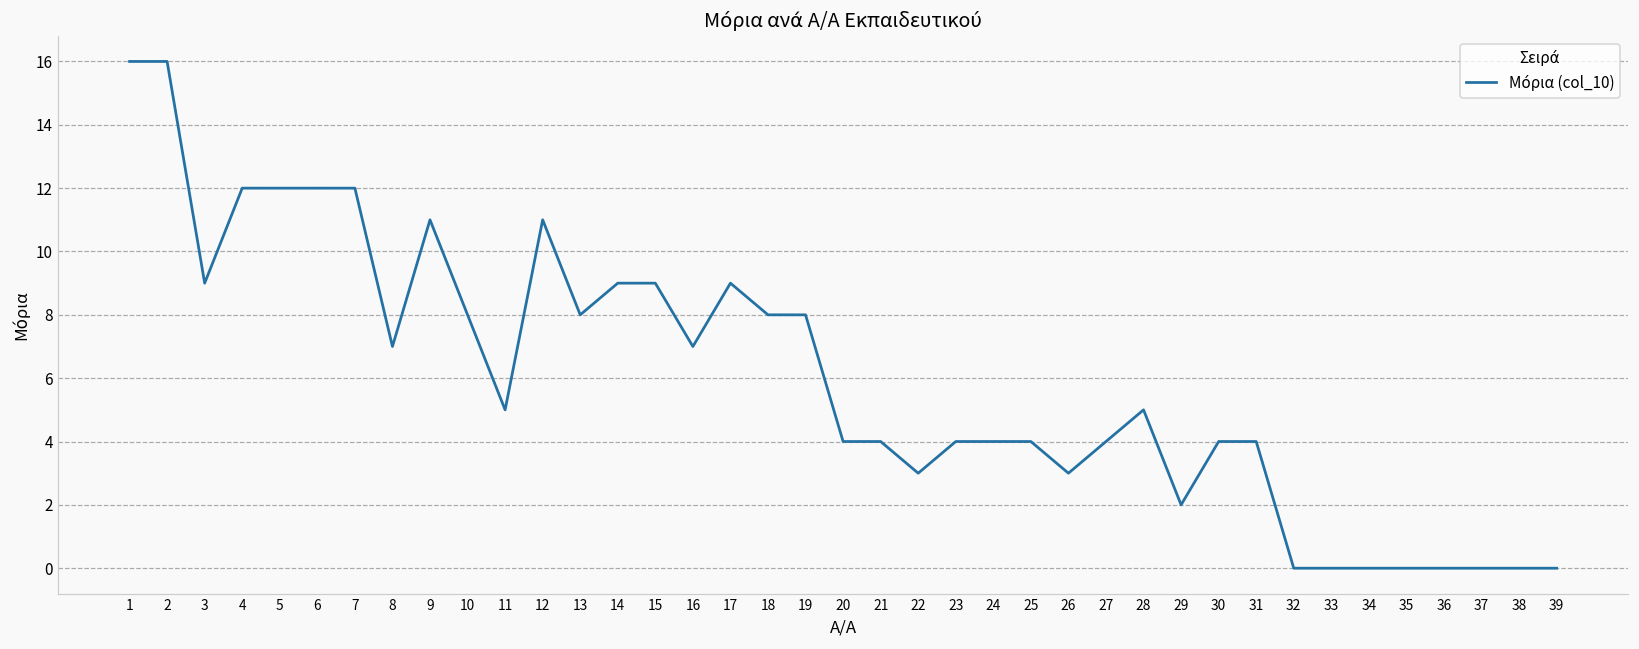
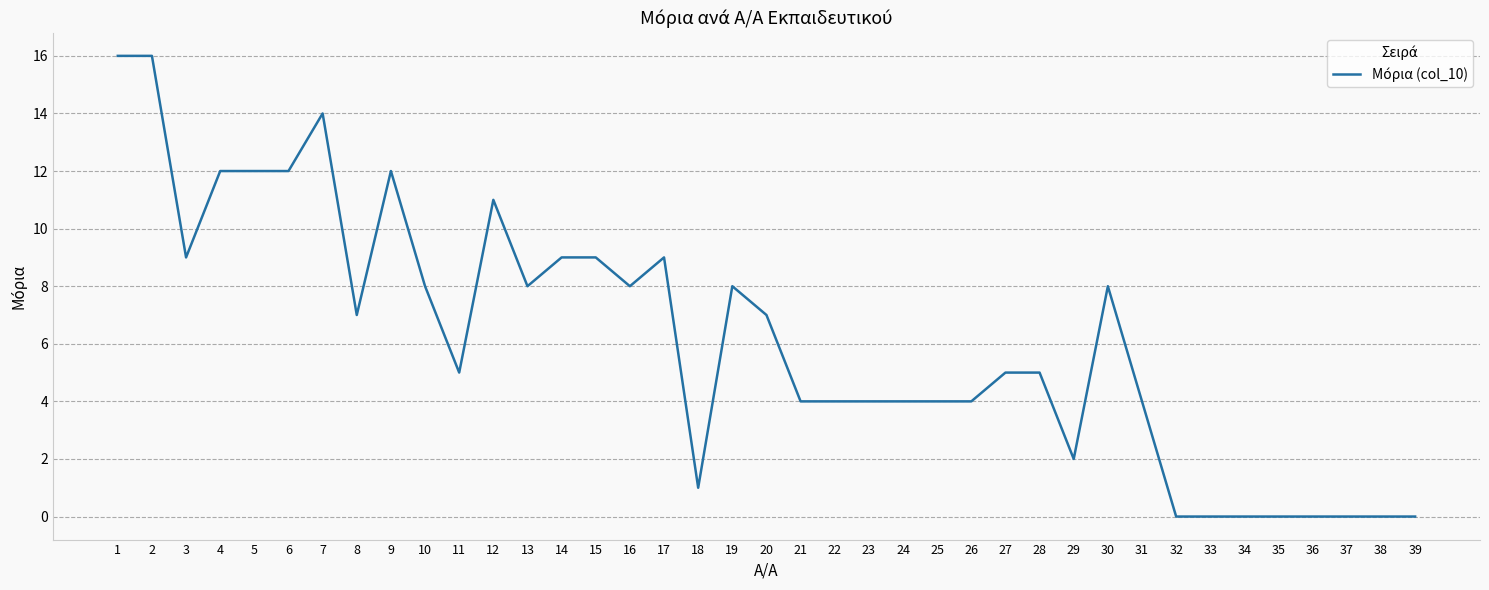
  {
    "1": 16,
    "2": 16,
    "3": 9,
    "4": 12,
    "5": 12,
    "6": 12,
-   "7": 12,
+   "7": 14,
    "8": 7,
-   "9": 11,
+   "9": 12,
    "10": 8,
    "11": 5,
    "12": 11,
    "13": 8,
    "14": 9,
    "15": 9,
-   "16": 7,
+   "16": 8,
    "17": 9,
-   "18": 8,
+   "18": 1,
    "19": 8,
-   "20": 4,
+   "20": 7,
    "21": 4,
-   "22": 3,
+   "22": 4,
    "23": 4,
    "24": 4,
    "25": 4,
-   "26": 3,
-   "27": 4,
+   "26": 4,
+   "27": 5,
    "28": 5,
    "29": 2,
-   "30": 4,
+   "30": 8,
    "31": 4,
    "32": 0,
    "33": 0,
    "34": 0,
    "35": 0,
    "36": 0,
    "37": 0,
    "38": 0,
    "39": 0
  }
